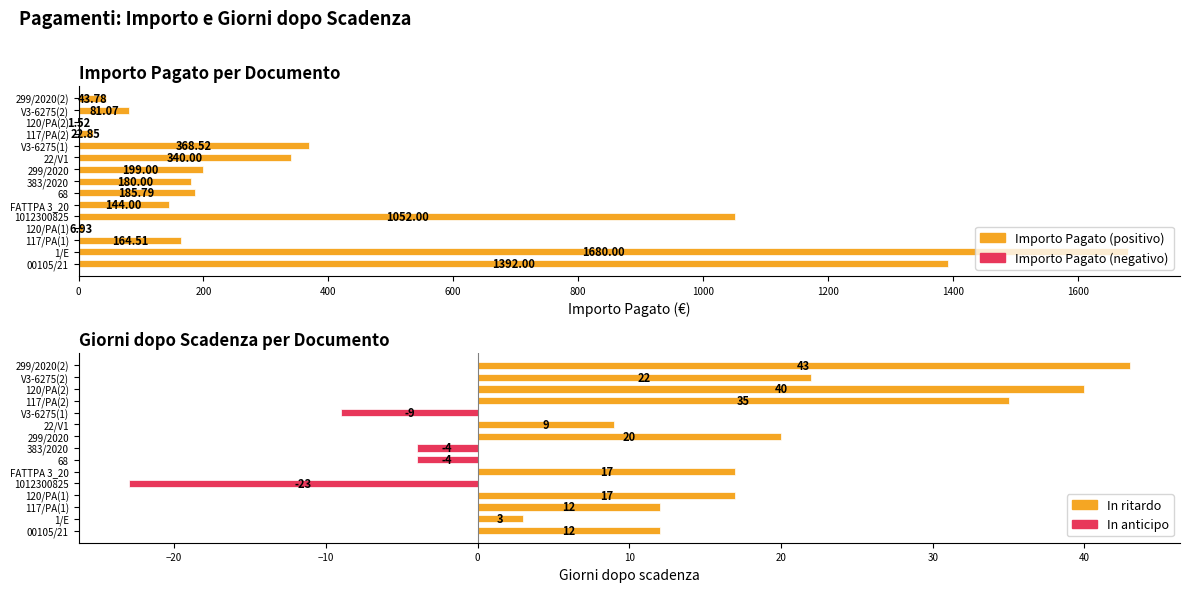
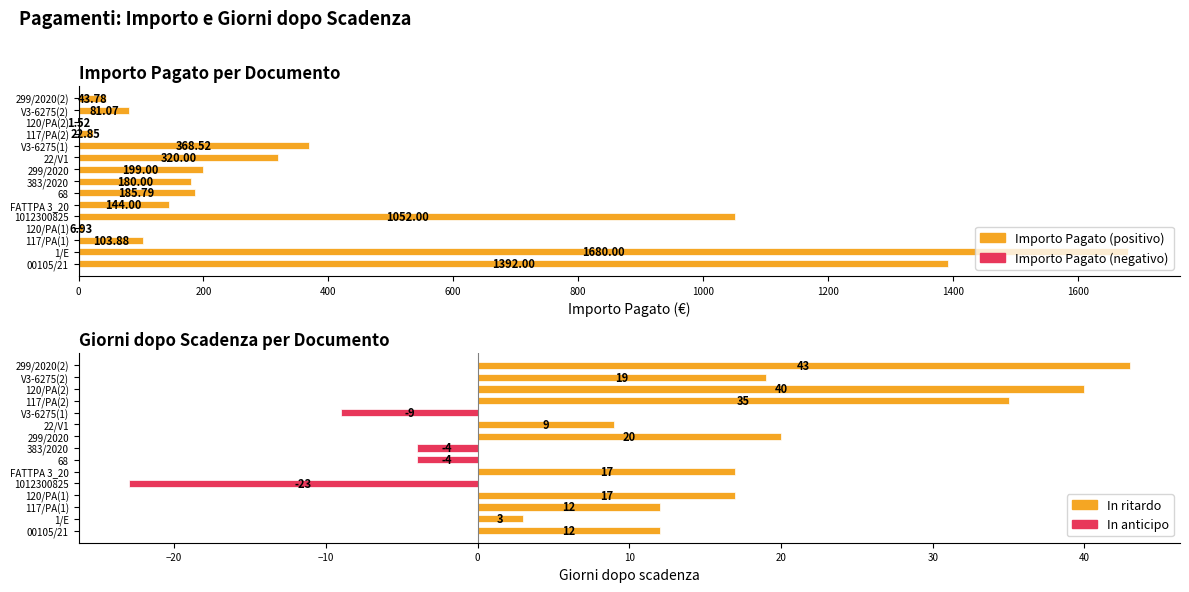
  {
    "Importo Pagato per Documento": {
      "299/2020(2)": 43.78,
      "V3-6275(2)": 81.07,
      "120/PA(2)": 1.52,
      "117/PA(2)": 22.85,
      "V3-6275(1)": 368.52,
-     "22/V1": 340.00,
+     "22/V1": 320.00,
      "299/2020": 199.00,
      "383/2020": 180.00,
      "68": 185.79,
      "FATTPA 3_20": 144.00,
      "1012300825": 1052.00,
      "120/PA(1)": 6.93,
-     "117/PA(1)": 164.51,
+     "117/PA(1)": 103.88,
      "00105/21": 1392.00
    },
    "Giorni dopo Scadenza per Documento": {
      "299/2020(2)": 43,
-     "V3-6275(2)": 22,
+     "V3-6275(2)": 19,
      "120/PA(2)": 40,
      "117/PA(2)": 35,
      "V3-6275(1)": -9,
      "22/V1": 9,
      "299/2020": 20,
      "383/2020": -4,
      "68": -4,
      "FATTPA 3_20": 17,
      "1012300825": -23,
      "120/PA(1)": 17,
      "117/PA(1)": 12,
      "1/E": 3,
      "00105/21": 12
    }
  }
